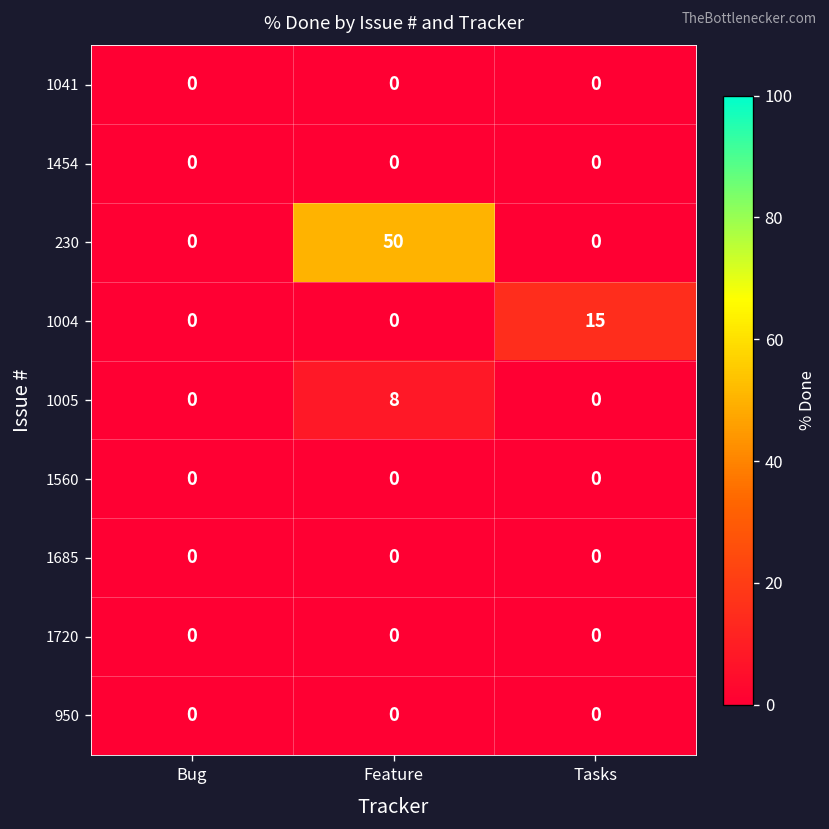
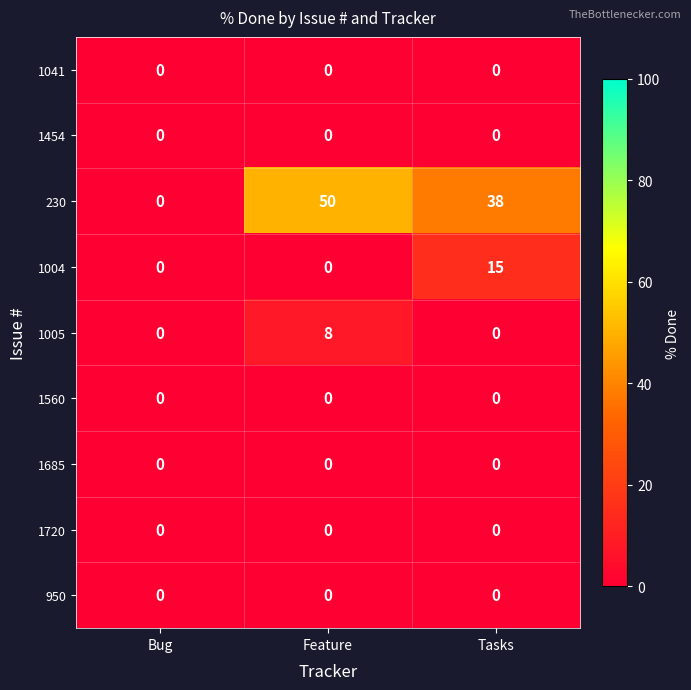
  {
    "1041": {
      "Bug": 0,
      "Feature": 0,
      "Tasks": 0
    },
    "1454": {
      "Bug": 0,
      "Feature": 0,
      "Tasks": 0
    },
    "230": {
      "Bug": 0,
      "Feature": 50,
-     "Tasks": 0
+     "Tasks": 38
    },
    "1004": {
      "Bug": 0,
      "Feature": 0,
      "Tasks": 15
    },
    "1005": {
      "Bug": 0,
      "Feature": 8,
      "Tasks": 0
    },
    "1560": {
      "Bug": 0,
      "Feature": 0,
      "Tasks": 0
    },
    "1685": {
      "Bug": 0,
      "Feature": 0,
      "Tasks": 0
    },
    "1720": {
      "Bug": 0,
      "Feature": 0,
      "Tasks": 0
    },
    "950": {
      "Bug": 0,
      "Feature": 0,
      "Tasks": 0
    }
  }
